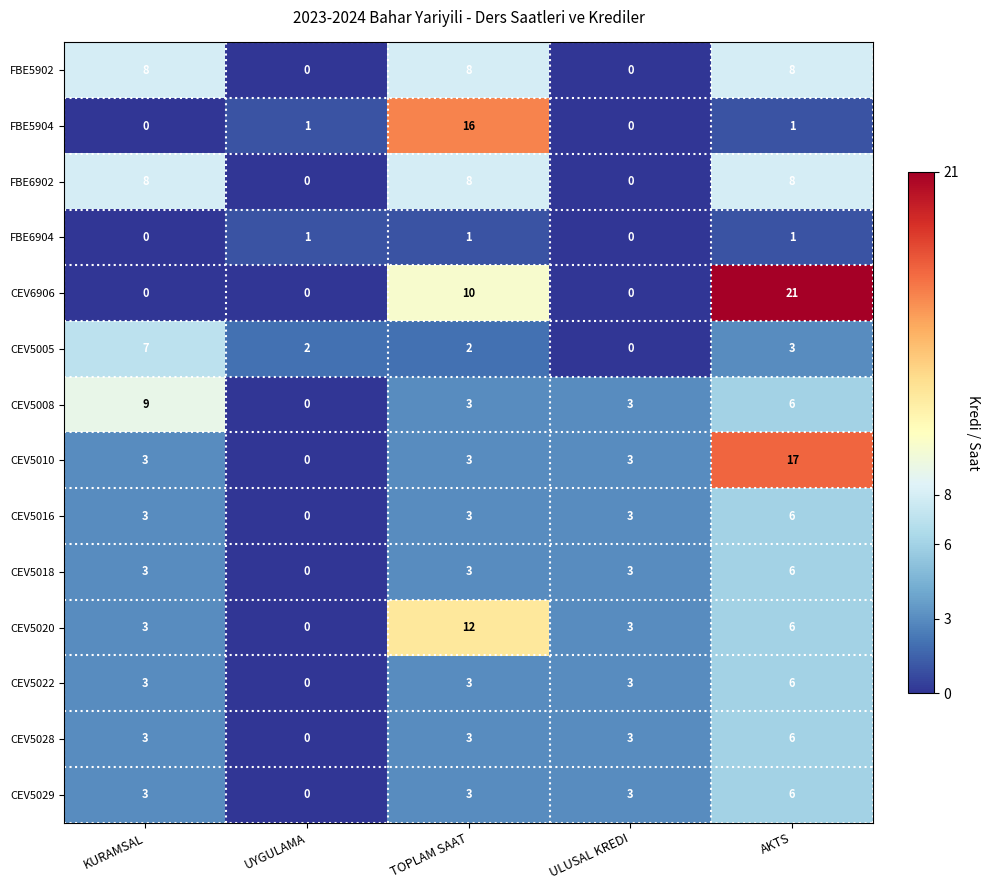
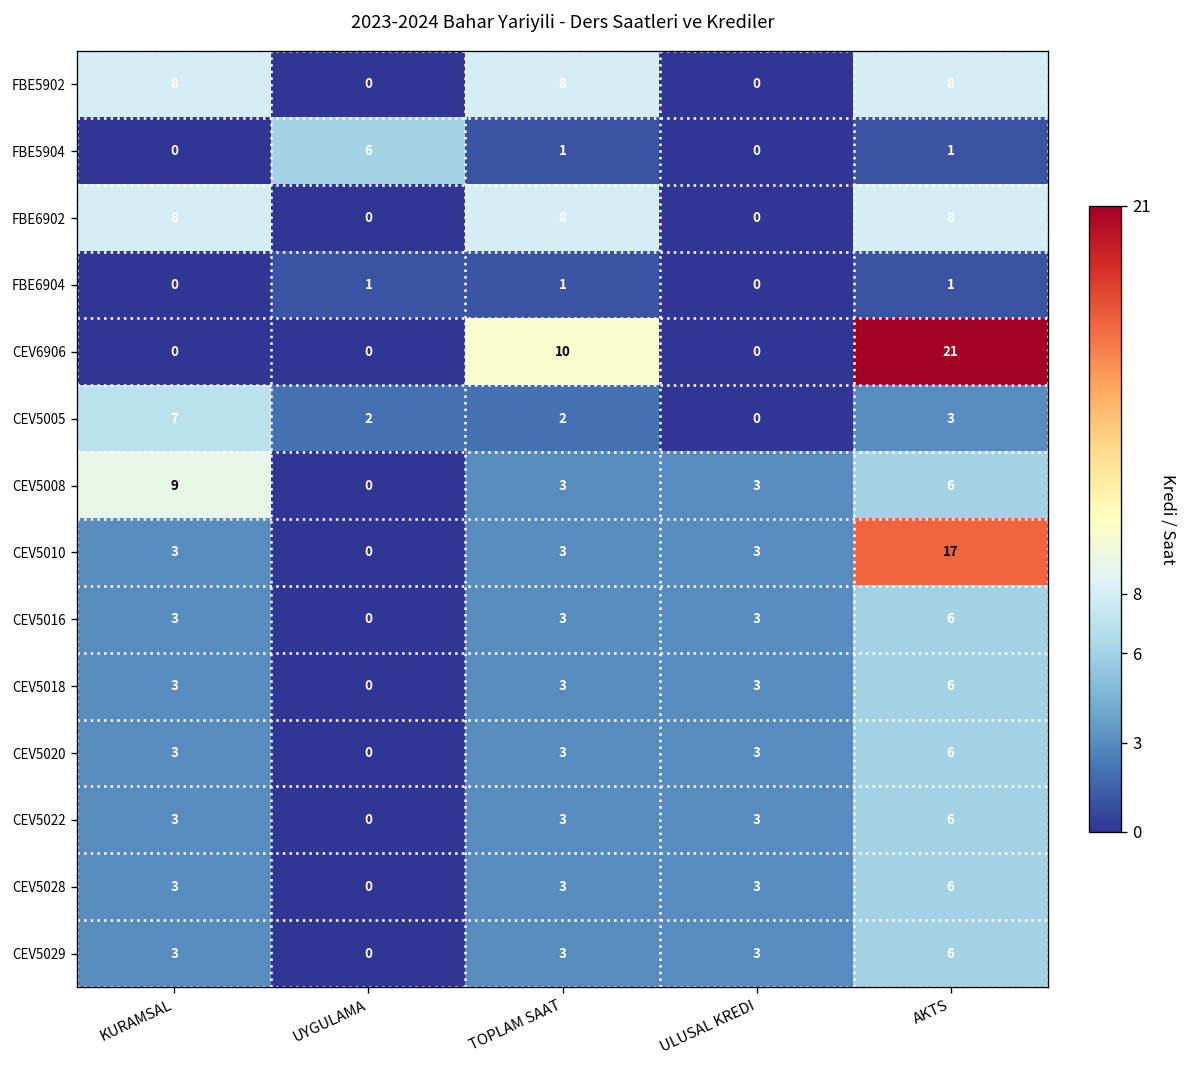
  {
    "FBE5902": {
      "UYGULAMA": 0,
      "ULUSAL KREDI": 0
    },
    "FBE5904": {
      "KURAMSAL": 0,
-     "UYGULAMA": 1,
-     "TOPLAM SAAT": 16,
+     "UYGULAMA": 6,
+     "TOPLAM SAAT": 1,
      "ULUSAL KREDI": 0,
      "AKTS": 1
    },
    "FBE6902": {
      "UYGULAMA": 0,
      "ULUSAL KREDI": 0
    },
    "FBE6904": {
      "KURAMSAL": 0,
      "UYGULAMA": 1,
      "TOPLAM SAAT": 1,
      "ULUSAL KREDI": 0,
      "AKTS": 1
    },
    "CEV6906": {
      "KURAMSAL": 0,
      "UYGULAMA": 0,
      "TOPLAM SAAT": 10,
      "ULUSAL KREDI": 0,
      "AKTS": 21
    },
    "CEV5005": {
      "KURAMSAL": 7,
      "UYGULAMA": 2,
      "TOPLAM SAAT": 2,
      "ULUSAL KREDI": 0,
      "AKTS": 3
    },
    "CEV5008": {
      "KURAMSAL": 9,
      "UYGULAMA": 0,
      "TOPLAM SAAT": 3,
      "ULUSAL KREDI": 3,
      "AKTS": 6
    },
    "CEV5010": {
      "KURAMSAL": 3,
      "UYGULAMA": 0,
      "TOPLAM SAAT": 3,
      "ULUSAL KREDI": 3,
      "AKTS": 17
    },
    "CEV5016": {
      "KURAMSAL": 3,
      "UYGULAMA": 0,
      "TOPLAM SAAT": 3,
      "ULUSAL KREDI": 3,
      "AKTS": 6
    },
    "CEV5018": {
      "KURAMSAL": 3,
      "UYGULAMA": 0,
      "TOPLAM SAAT": 3,
      "ULUSAL KREDI": 3,
      "AKTS": 6
    },
    "CEV5020": {
      "KURAMSAL": 3,
      "UYGULAMA": 0,
-     "TOPLAM SAAT": 12,
+     "TOPLAM SAAT": 3,
      "ULUSAL KREDI": 3,
      "AKTS": 6
    },
    "CEV5022": {
      "KURAMSAL": 3,
      "UYGULAMA": 0,
      "TOPLAM SAAT": 3,
      "ULUSAL KREDI": 3,
      "AKTS": 6
    },
    "CEV5028": {
      "KURAMSAL": 3,
      "UYGULAMA": 0,
      "TOPLAM SAAT": 3,
      "ULUSAL KREDI": 3,
      "AKTS": 6
    },
    "CEV5029": {
      "KURAMSAL": 3,
      "UYGULAMA": 0,
      "TOPLAM SAAT": 3,
      "ULUSAL KREDI": 3,
      "AKTS": 6
    }
  }
